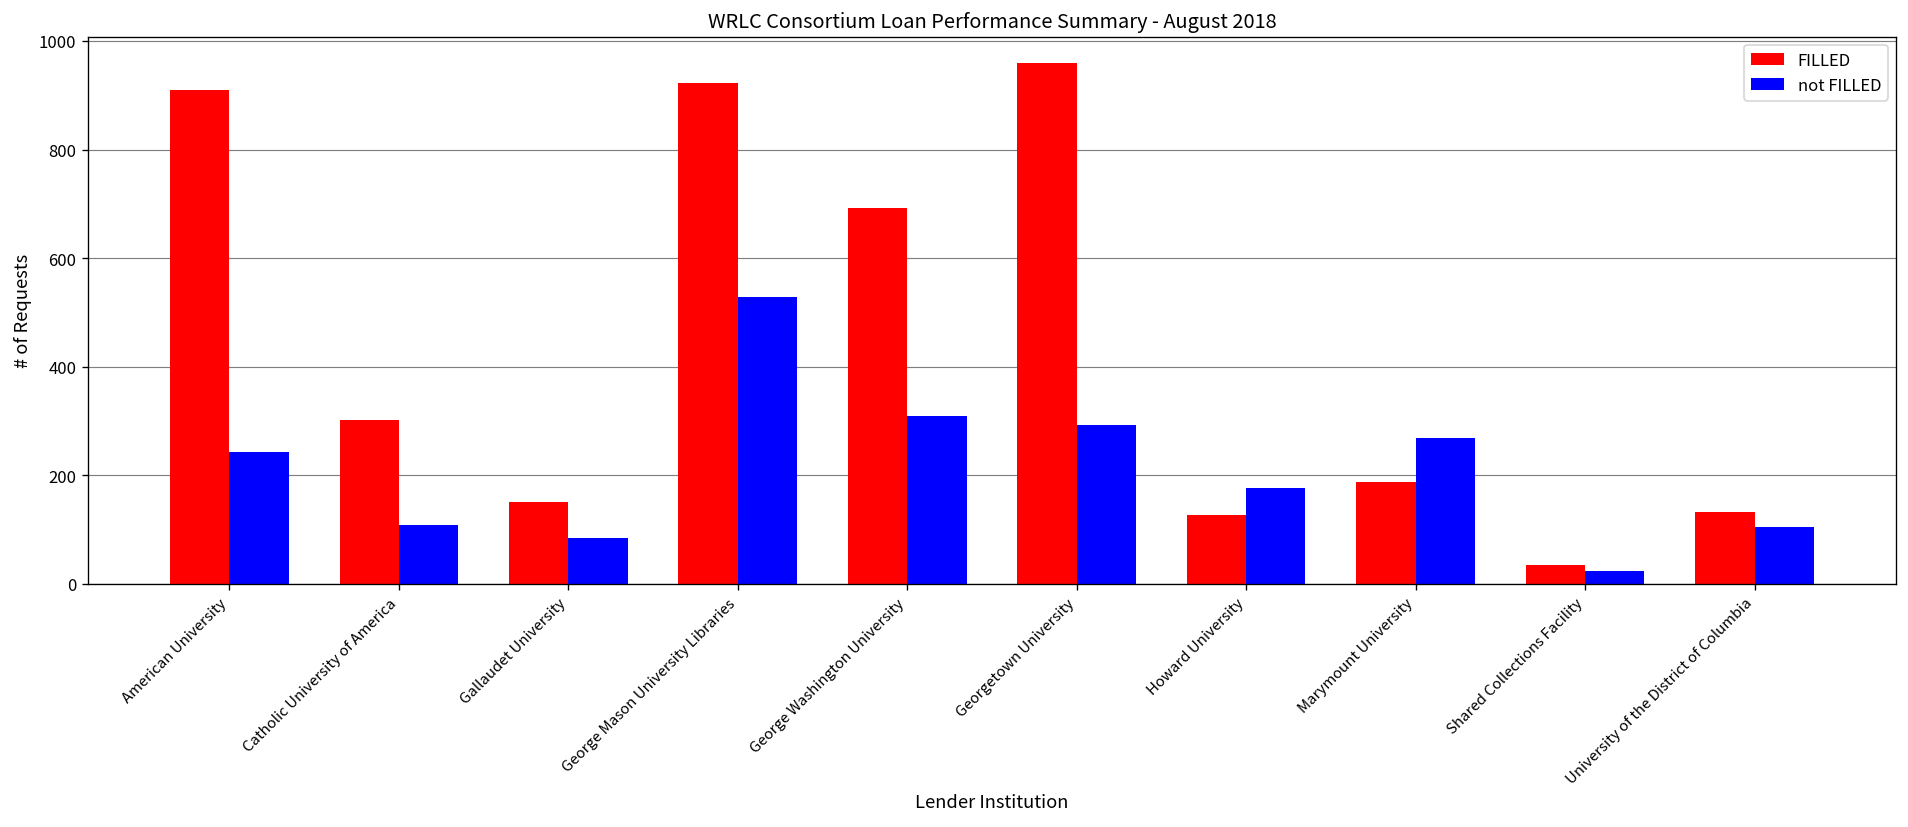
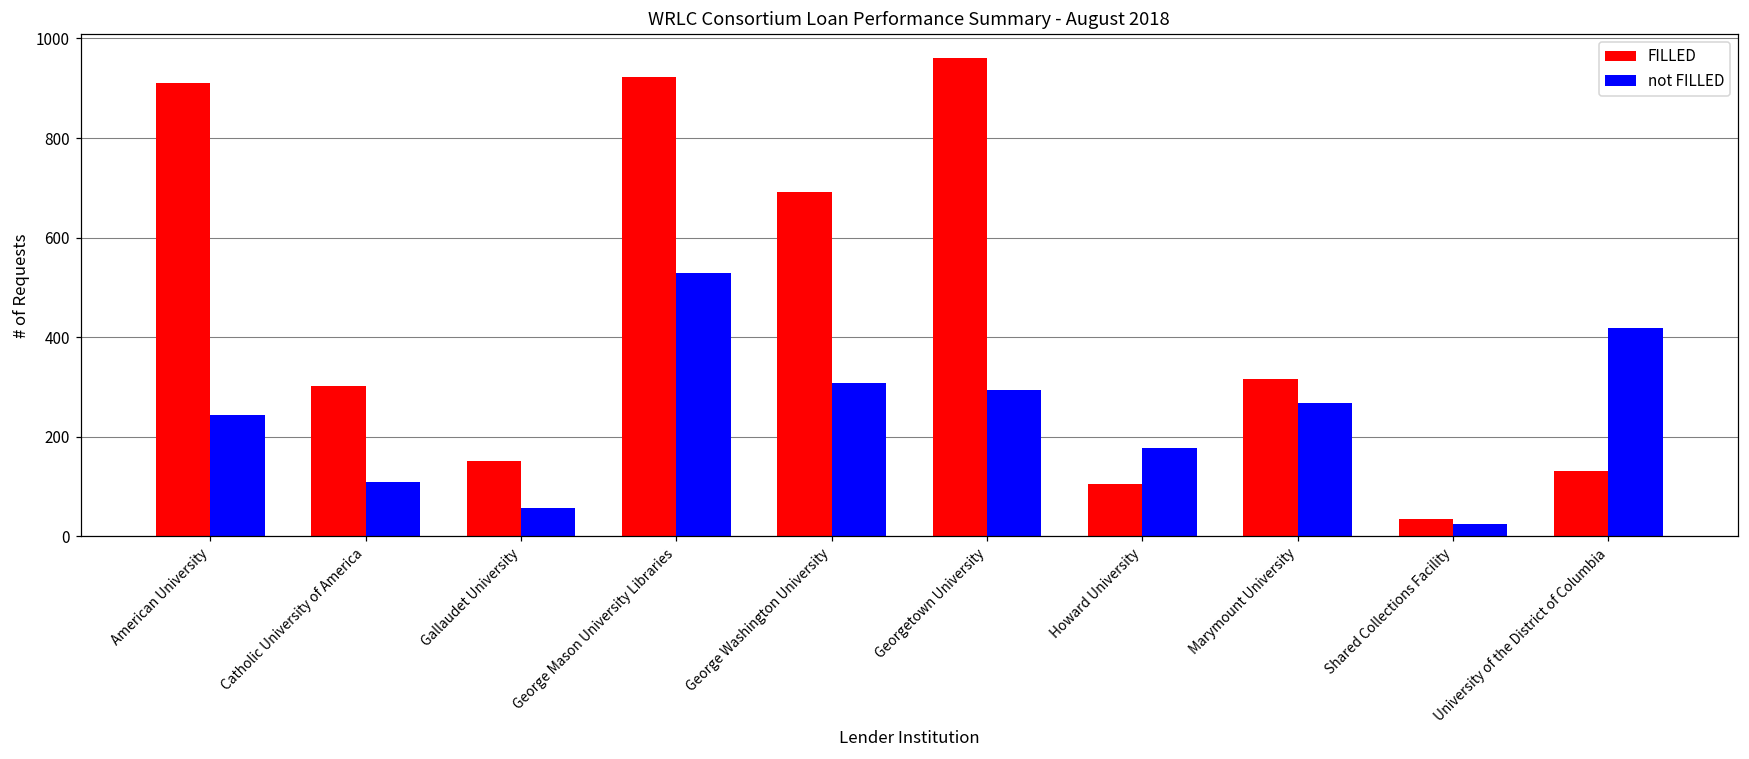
  {
    "FILLED": {
      "American University": 910,
      "Catholic University of America": 300,
      "Gallaudet University": 150,
      "George Mason University Libraries": 920,
      "George Washington University": 690,
      "Georgetown University": 960,
-     "Howard University": 130,
-     "Marymount University": 190,
+     "Howard University": 100,
+     "Marymount University": 320,
      "Shared Collections Facility": 40,
      "University of the District of Columbia": 130
    },
    "not FILLED": {
      "American University": 240,
      "Catholic University of America": 110,
-     "Gallaudet University": 80,
+     "Gallaudet University": 60,
      "George Mason University Libraries": 530,
      "George Washington University": 310,
      "Georgetown University": 290,
      "Howard University": 180,
      "Marymount University": 270,
      "Shared Collections Facility": 20,
-     "University of the District of Columbia": 110
+     "University of the District of Columbia": 420
    }
  }
